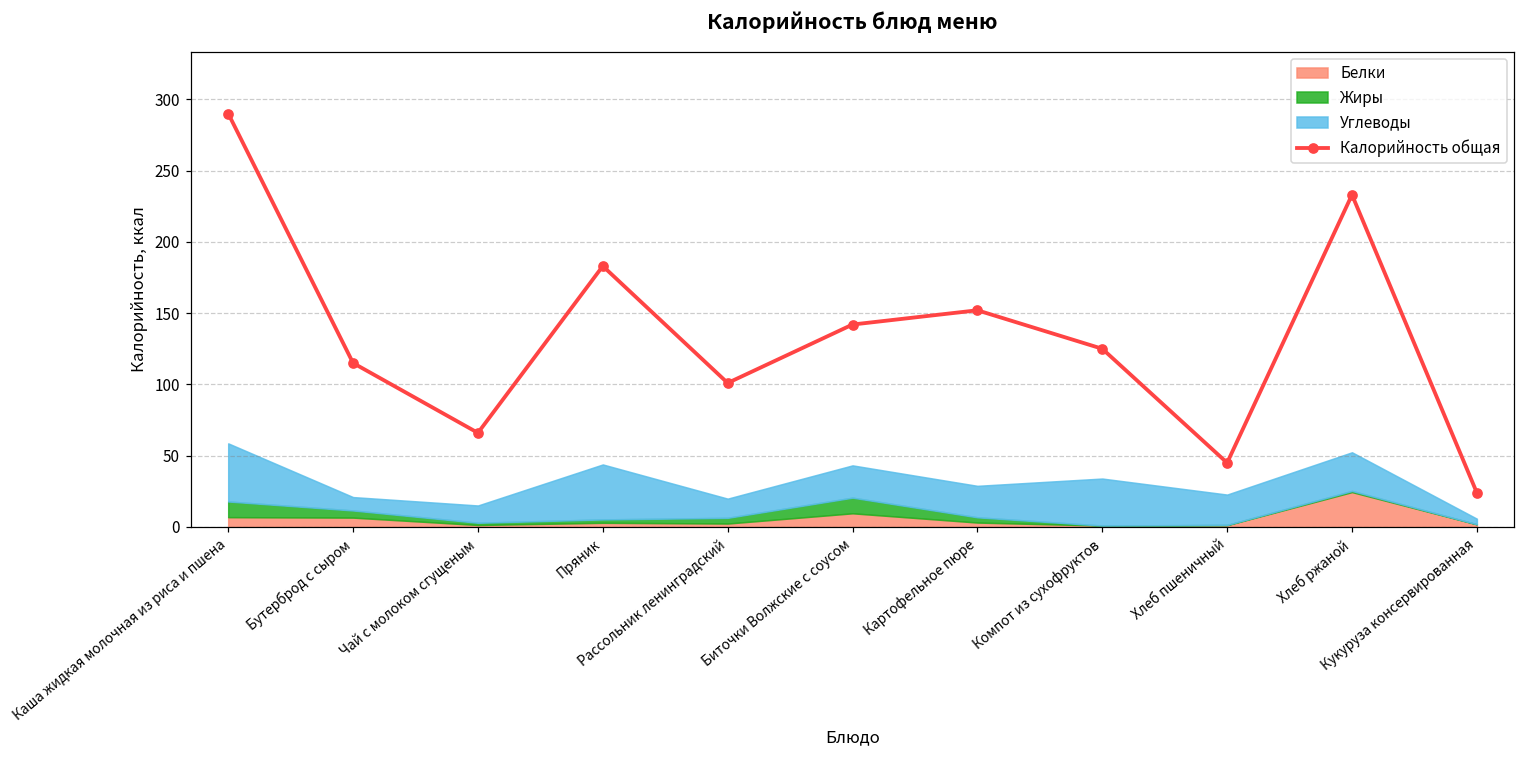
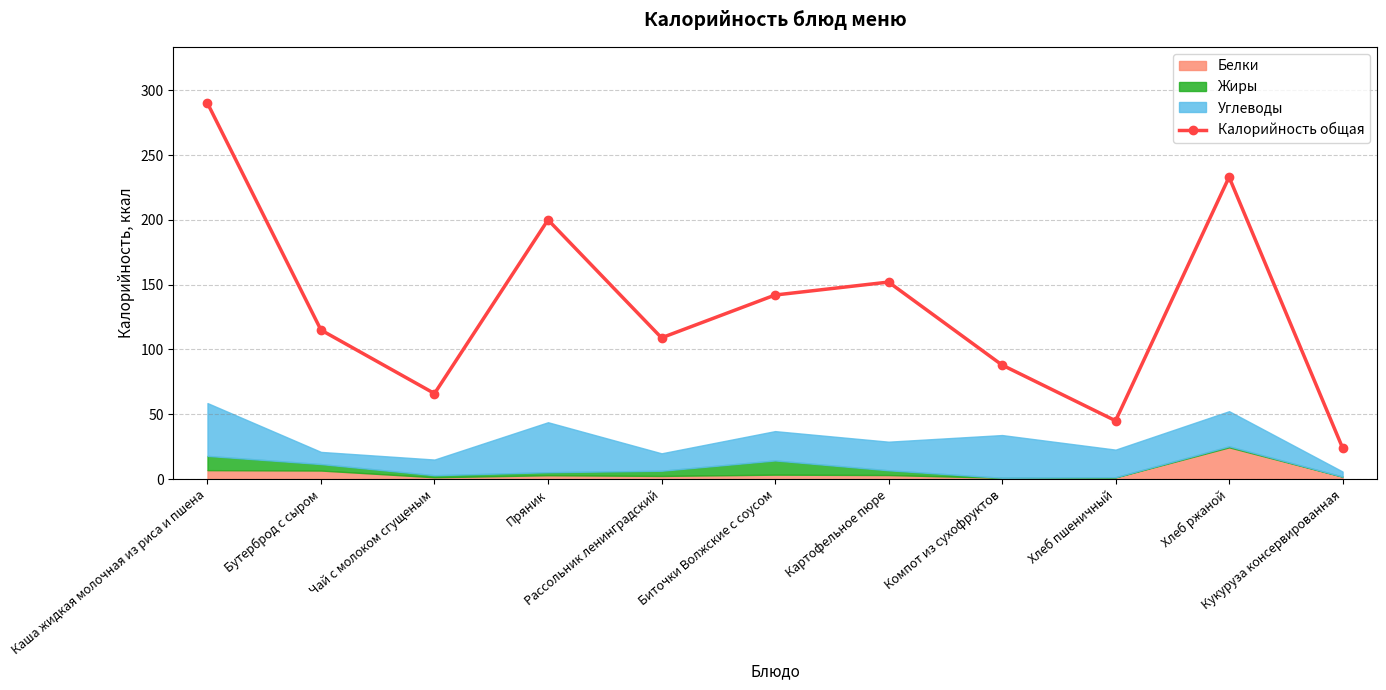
  {
    "Калорийность общая": {
      "Каша жидкая молочная из риса и пшена": 290,
      "Бутерброд с сыром": 115,
      "Чай с молоком сгущеным": 66,
-     "Пряник": 183,
-     "Рассольник ленинградский": 101,
+     "Пряник": 200,
+     "Рассольник ленинградский": 109,
      "Биточки Волжские с соусом": 142,
      "Картофельное пюре": 152,
-     "Компот из сухофруктов": 125,
+     "Компот из сухофруктов": 88,
      "Хлеб пшеничный": 45,
      "Хлеб ржаной": 233,
      "Кукуруза консервированная": 24
    },
    "Белки": {
      "Каша жидкая молочная из риса и пшена": 7,
      "Бутерброд с сыром": 7,
      "Пряник": 3,
      "Рассольник ленинградский": 2,
-     "Биточки Волжские с соусом": 10,
+     "Биточки Волжские с соусом": 3,
      "Картофельное пюре": 3
    },
    "Жиры": {
      "Каша жидкая молочная из риса и пшена": 11,
      "Бутерброд с сыром": 5,
      "Пряник": 2,
      "Рассольник ленинградский": 4,
      "Биточки Волжские с соусом": 11,
      "Картофельное пюре": 4
    },
    "Углеводы": {
      "Каша жидкая молочная из риса и пшена": 41,
      "Бутерброд с сыром": 9,
      "Чай с молоком сгущеным": 12,
      "Пряник": 39,
      "Рассольник ленинградский": 13,
      "Биточки Волжские с соусом": 23,
      "Картофельное пюре": 22,
      "Компот из сухофруктов": 33,
      "Хлеб пшеничный": 21,
      "Хлеб ржаной": 27,
      "Кукуруза консервированная": 4
    }
  }
